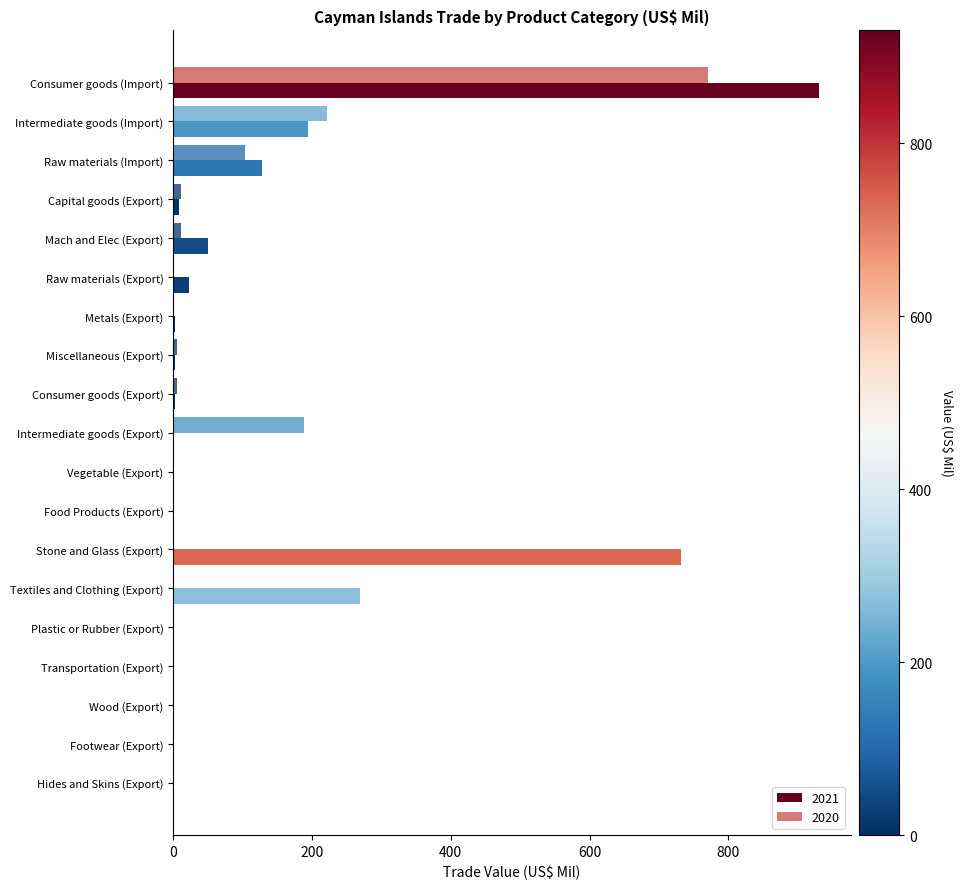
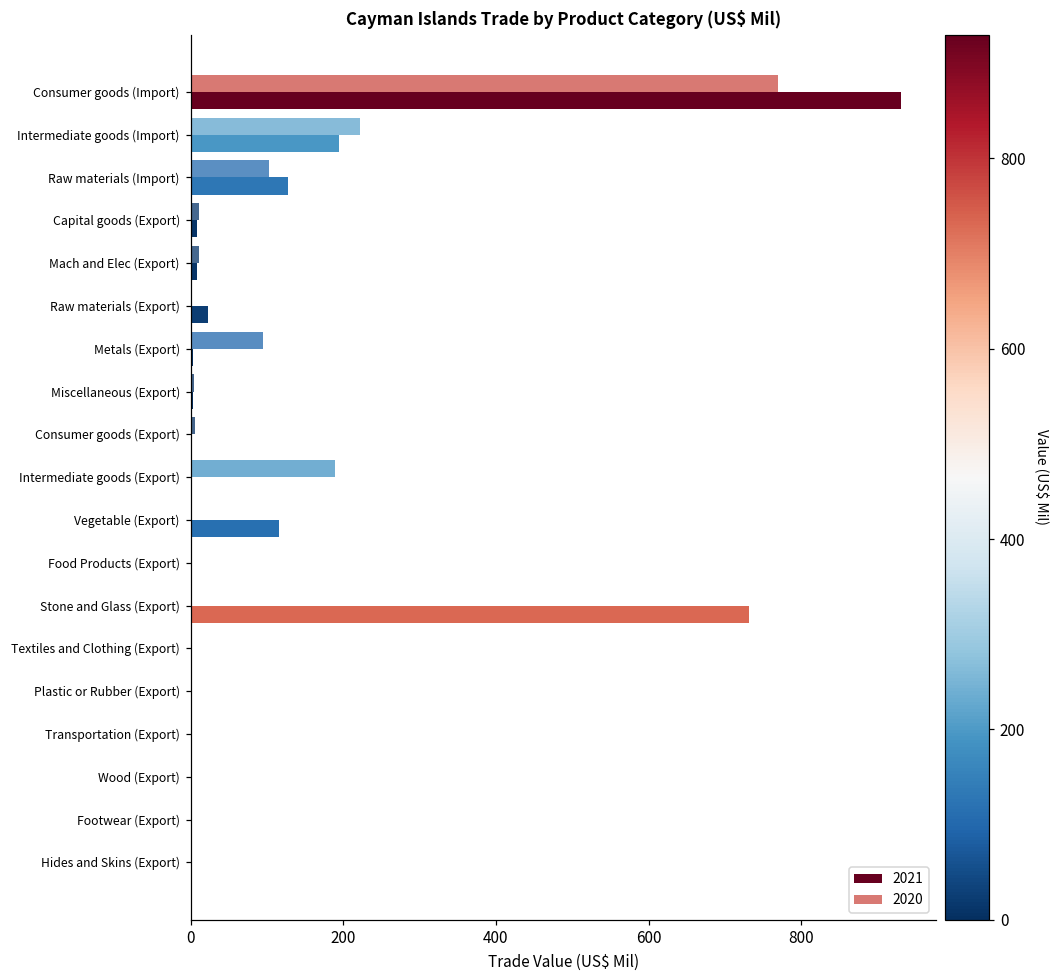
  {
    "2021": {
      "Consumer goods (Import)": 930,
      "Intermediate goods (Import)": 190,
      "Raw materials (Import)": 130,
      "Capital goods (Export)": 10,
-     "Mach and Elec (Export)": 50,
+     "Mach and Elec (Export)": 10,
      "Raw materials (Export)": 20,
-     "Vegetable (Export)": 0,
+     "Vegetable (Export)": 120,
      "Stone and Glass (Export)": 730,
-     "Textiles and Clothing (Export)": 270,
+     "Textiles and Clothing (Export)": 0,
      "Footwear (Export)": 0,
      "Hides and Skins (Export)": 0
    },
    "2020": {
      "Consumer goods (Import)": 770,
      "Intermediate goods (Import)": 220,
      "Raw materials (Import)": 100,
      "Capital goods (Export)": 10,
      "Mach and Elec (Export)": 10,
-     "Metals (Export)": 0,
+     "Metals (Export)": 90,
      "Miscellaneous (Export)": 0,
      "Consumer goods (Export)": 10,
      "Intermediate goods (Export)": 190
    }
  }
